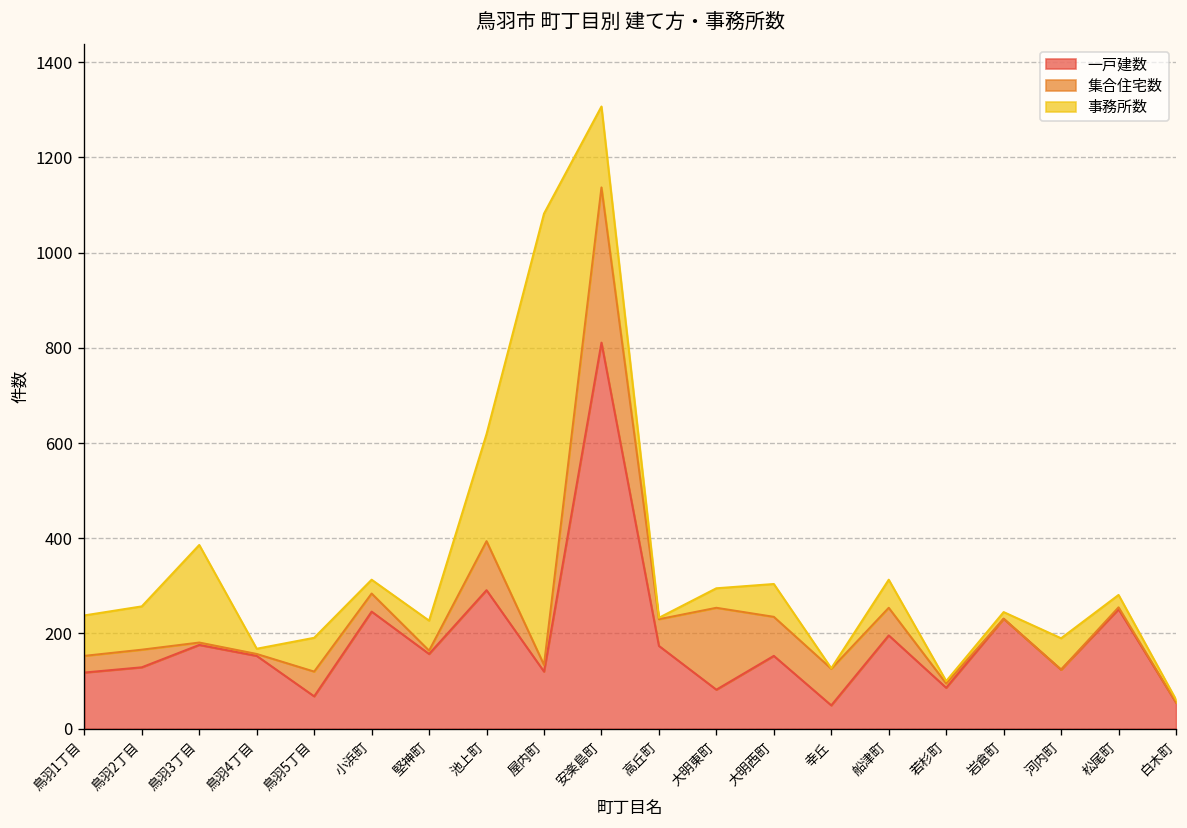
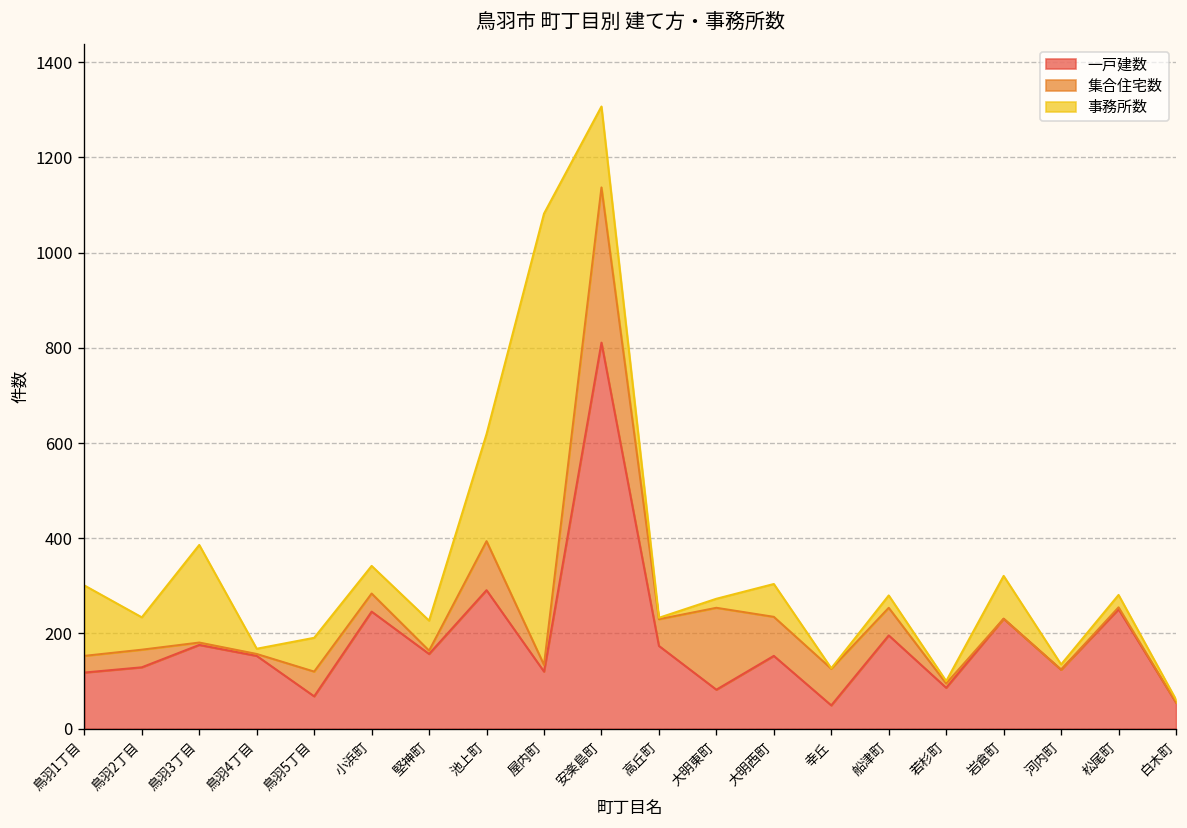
  {
    "事務所数": {
-     "鳥羽1丁目": 90,
-     "鳥羽2丁目": 90,
+     "鳥羽1丁目": 150,
+     "鳥羽2丁目": 70,
      "鳥羽3丁目": 210,
      "鳥羽4丁目": 10,
      "鳥羽5丁目": 70,
-     "小浜町": 30,
+     "小浜町": 60,
      "堅神町": 60,
      "池上町": 230,
      "屋内町": 950,
      "安楽島町": 170,
-     "大明東町": 40,
+     "大明東町": 20,
      "大明西町": 70,
-     "船津町": 60,
-     "岩倉町": 10,
-     "河内町": 70,
+     "船津町": 30,
+     "岩倉町": 90,
+     "河内町": 10,
      "松尾町": 30
    }
  }
